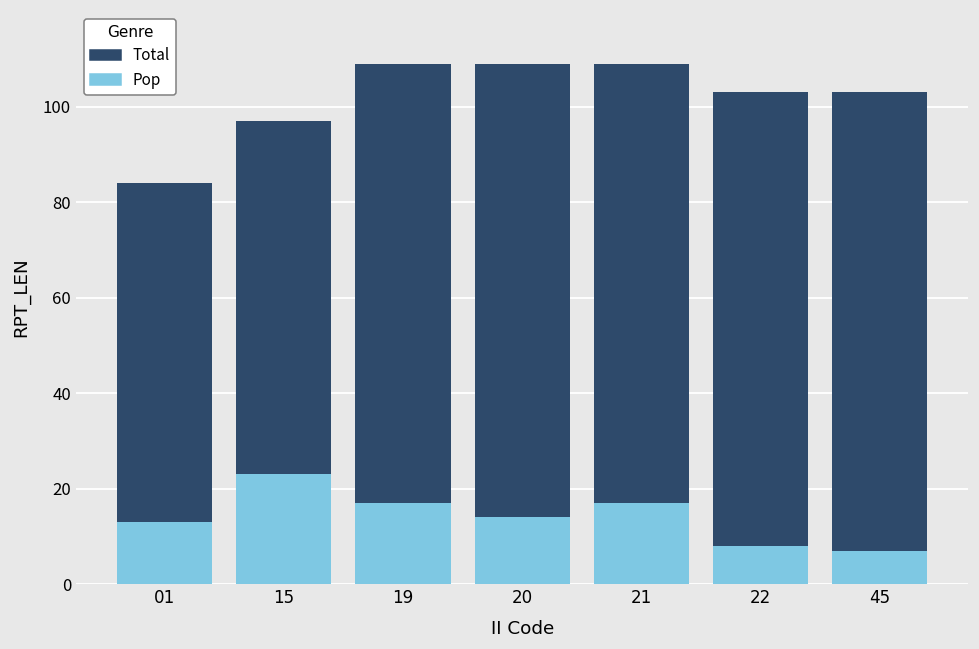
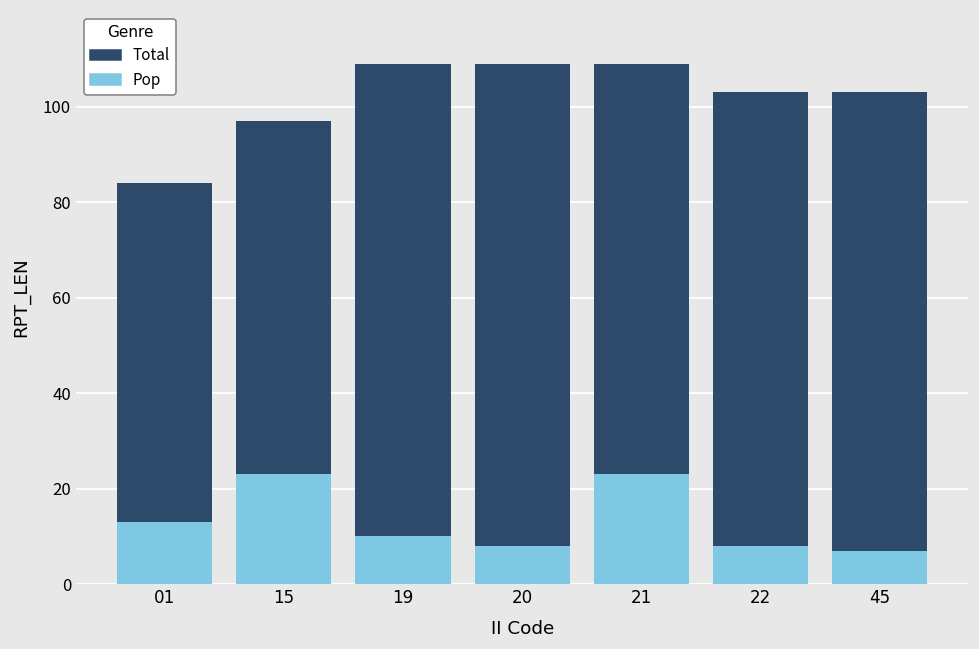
  {
    "Total": {
      "01": 84,
      "15": 97,
      "19": 109,
      "20": 109,
      "21": 109,
      "22": 103,
      "45": 103
    },
    "Pop": {
-     "19": 17,
-     "20": 14,
-     "21": 17
+     "19": 10,
+     "20": 8,
+     "21": 23
    }
  }
